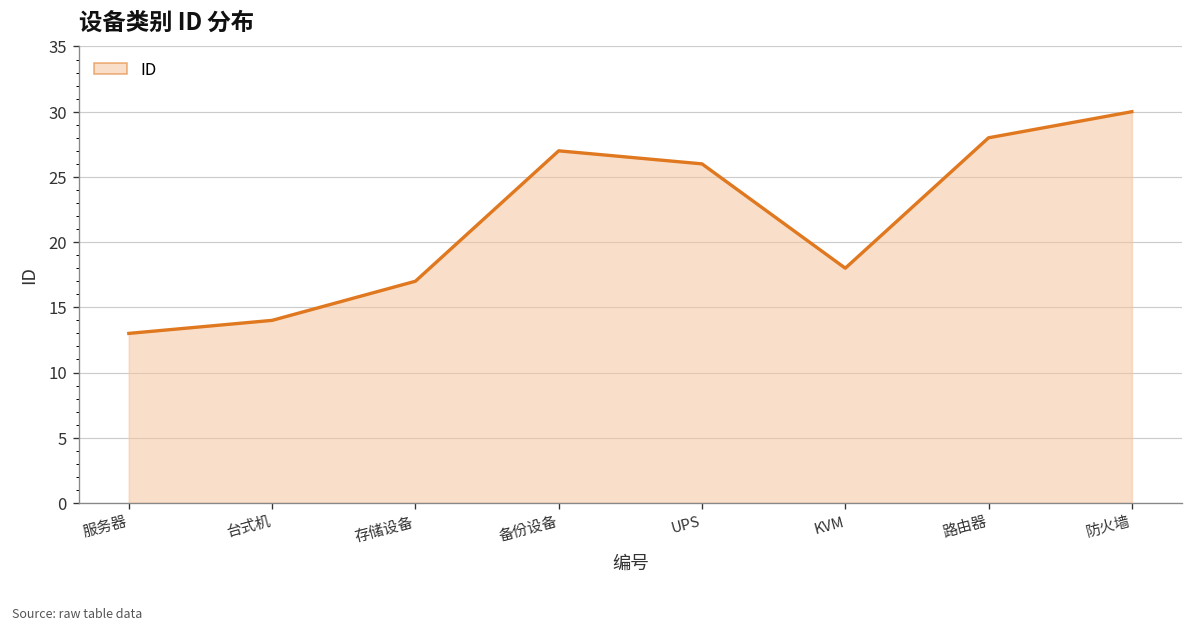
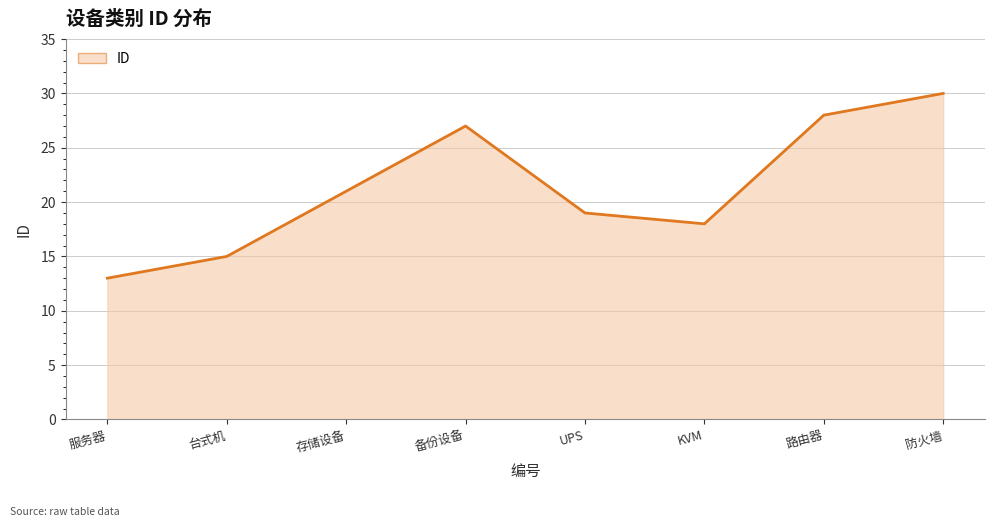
  {
    "服务器": 13,
-   "台式机": 14,
-   "存储设备": 17,
+   "台式机": 15,
+   "存储设备": 21,
    "备份设备": 27,
-   "UPS": 26,
+   "UPS": 19,
    "KVM": 18,
    "路由器": 28,
    "防火墙": 30
  }
